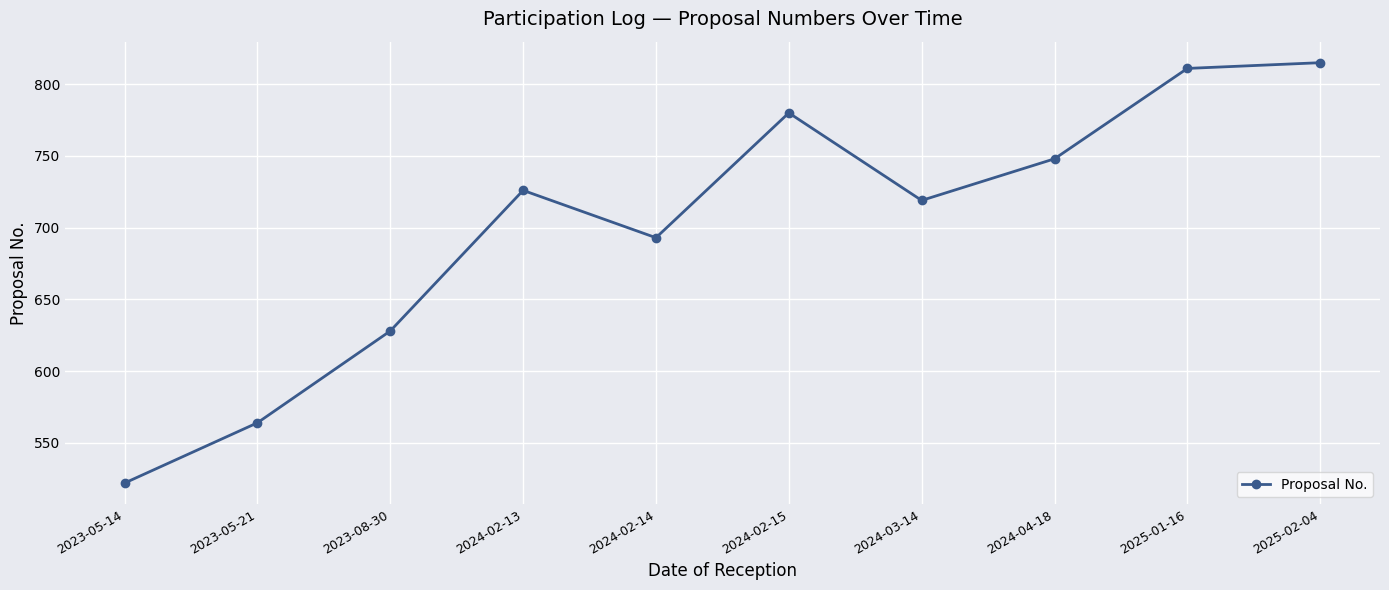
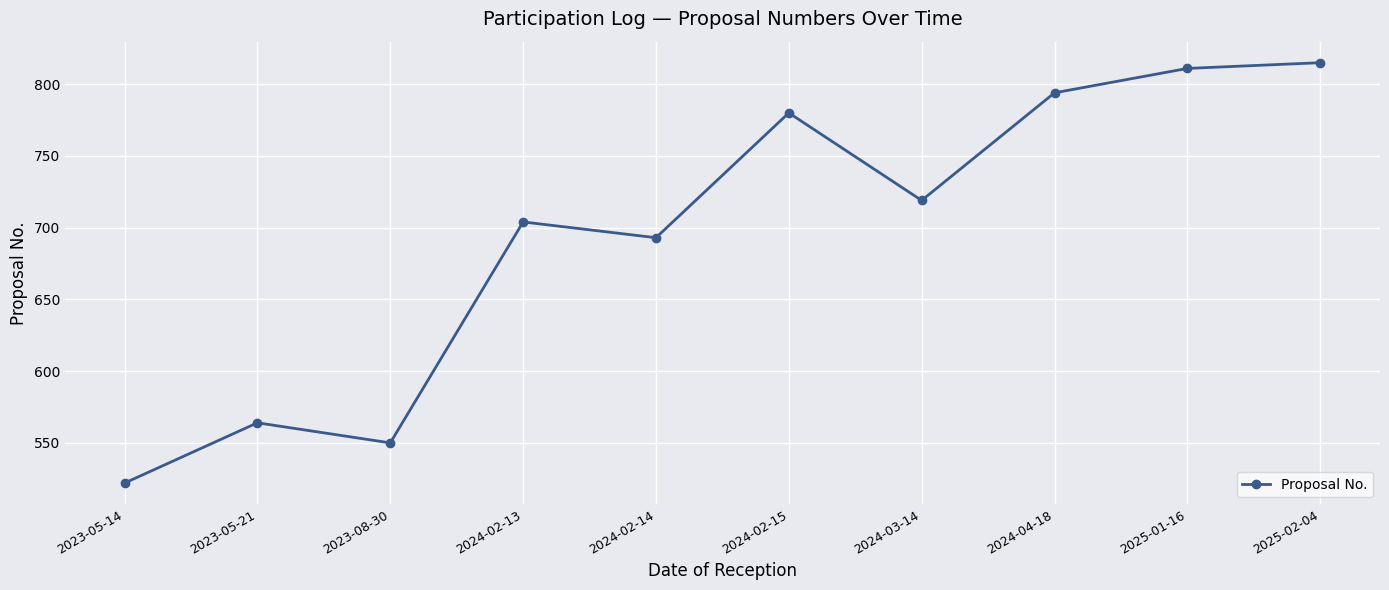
  {
    "2023-05-14": 522,
    "2023-05-21": 564,
-   "2023-08-30": 628,
-   "2024-02-13": 726,
+   "2023-08-30": 550,
+   "2024-02-13": 704,
    "2024-02-14": 693,
    "2024-02-15": 780,
    "2024-03-14": 719,
-   "2024-04-18": 748,
+   "2024-04-18": 794,
    "2025-01-16": 811,
    "2025-02-04": 815
  }
